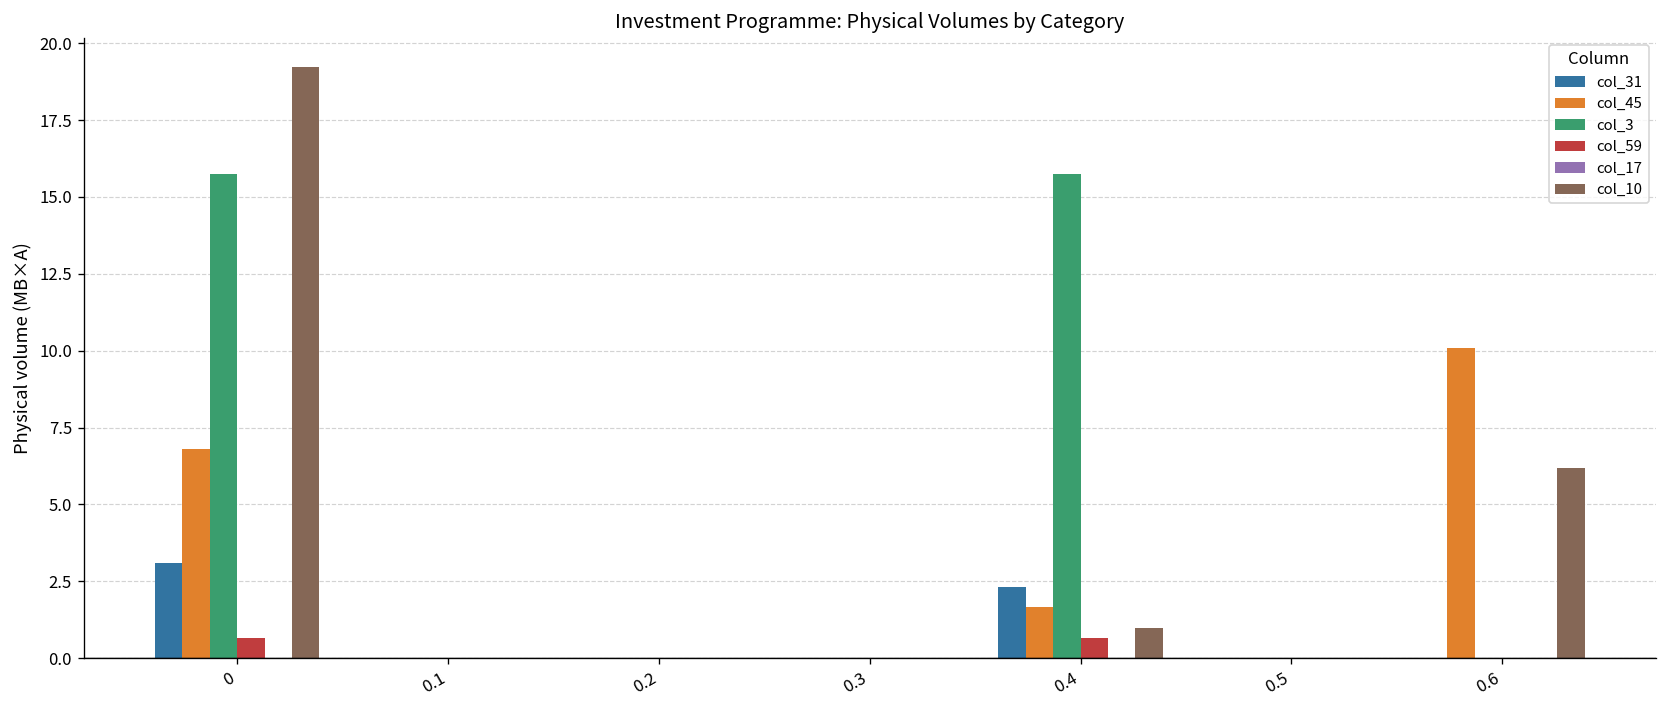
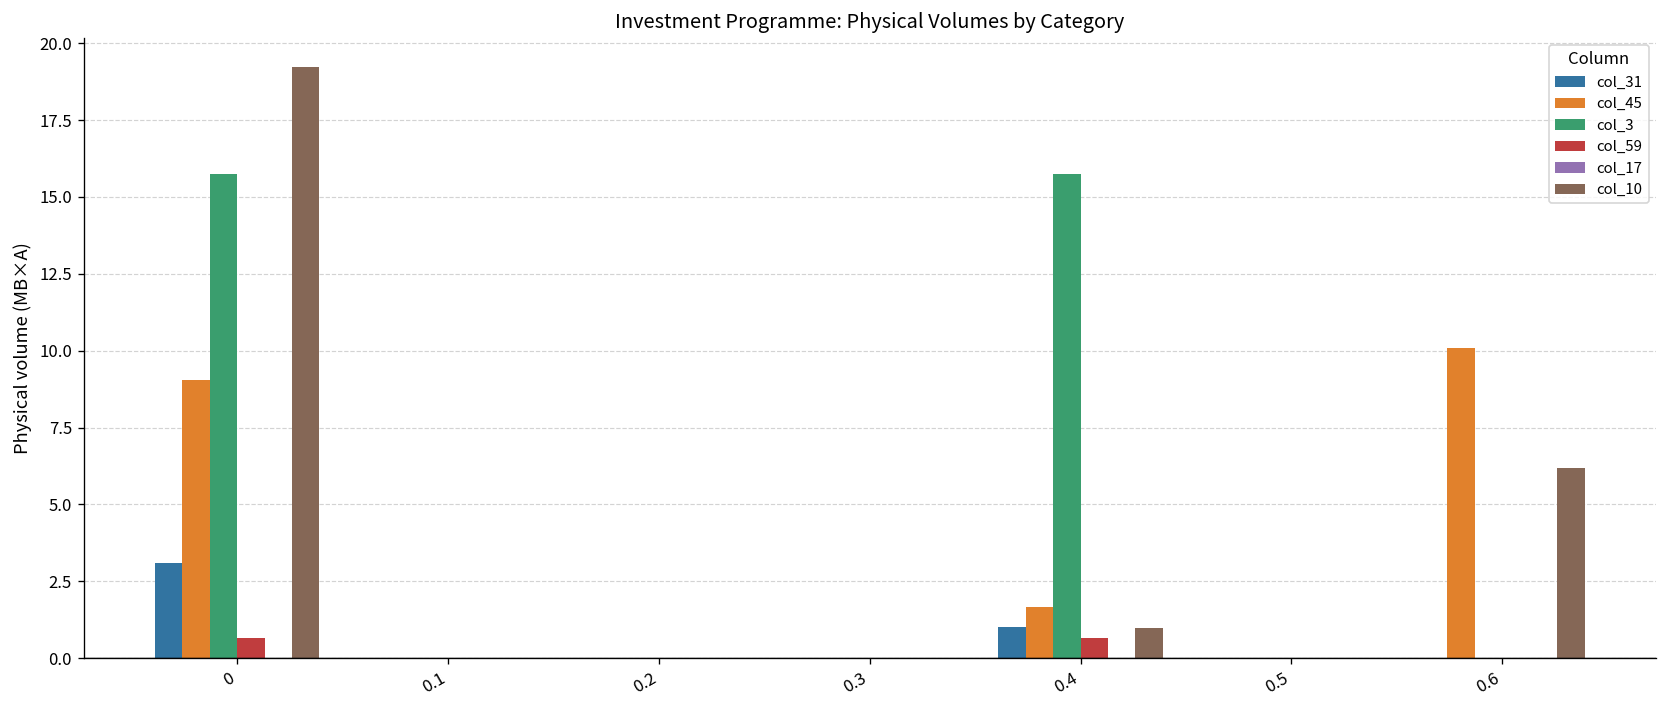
  {
    "col_31": {
      "0": 3.1,
      "0.1": 0.0,
      "0.2": 0.0,
      "0.3": 0.0,
-     "0.4": 2.3,
+     "0.4": 1.0,
      "0.5": 0.0,
      "0.6": 0.0
    },
    "col_45": {
-     "0": 6.8,
+     "0": 9.1,
      "0.1": 0.0,
      "0.2": 0.0,
      "0.3": 0.0,
      "0.4": 1.7,
      "0.5": 0.0,
      "0.6": 10.1
    },
    "col_3": {
      "0": 15.8,
      "0.1": 0.0,
      "0.2": 0.0,
      "0.3": 0.0,
      "0.4": 15.8,
      "0.5": 0.0,
      "0.6": 0.0
    },
    "col_59": {
      "0": 0.7,
      "0.1": 0.0,
      "0.2": 0.0,
      "0.3": 0.0,
      "0.4": 0.7,
      "0.5": 0.0,
      "0.6": 0.0
    },
    "col_17": {
      "0": 0.0,
      "0.1": 0.0,
      "0.2": 0.0,
      "0.3": 0.0,
      "0.4": 0.0,
      "0.5": 0.0,
      "0.6": 0.0
    },
    "col_10": {
      "0": 19.2,
      "0.1": 0.0,
      "0.2": 0.0,
      "0.3": 0.0,
      "0.4": 1.0,
      "0.5": 0.0,
      "0.6": 6.2
    }
  }
